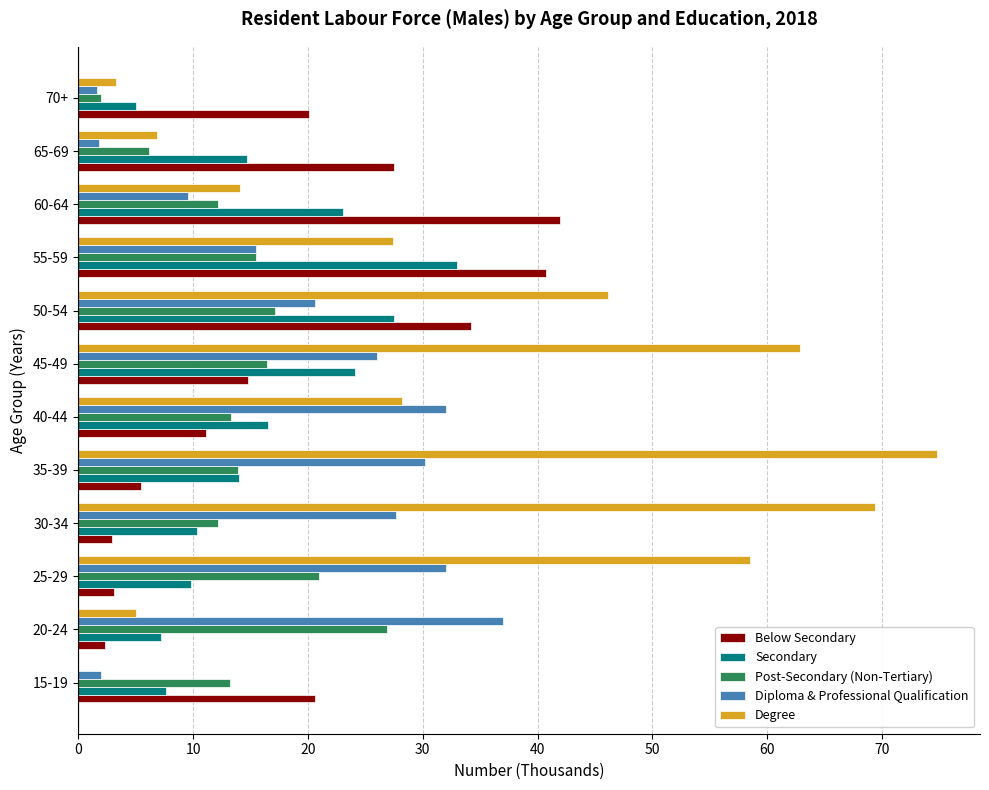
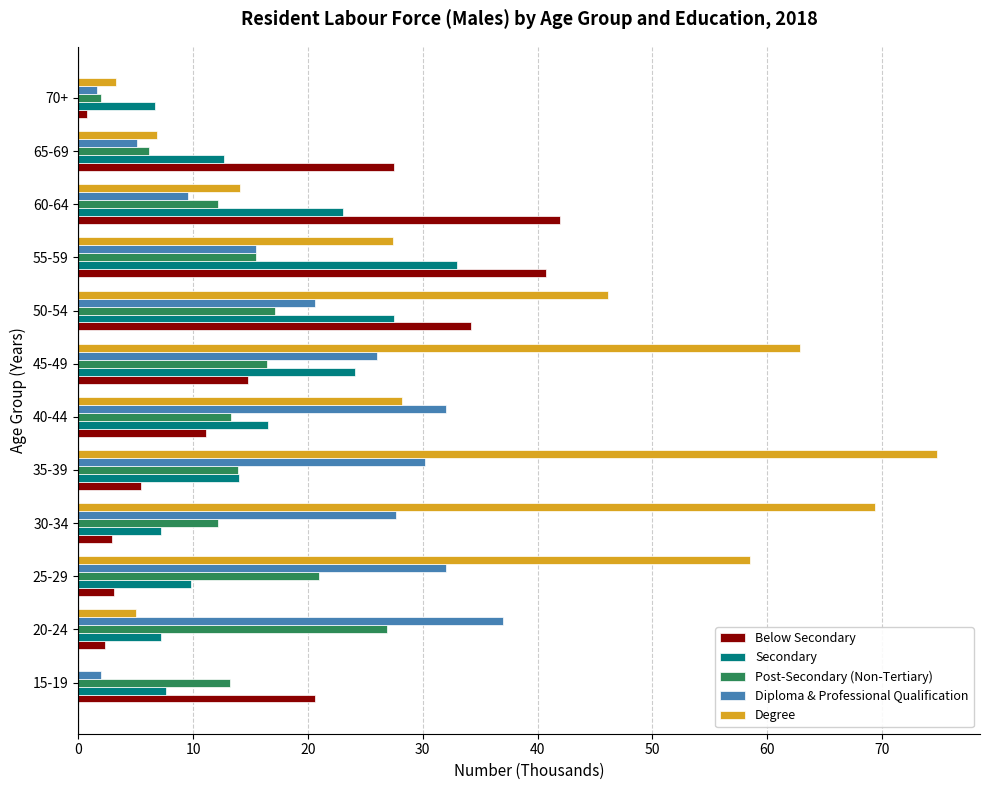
  {
    "Below Secondary": {
-     "70+": 20.1,
+     "70+": 0.8,
      "65-69": 27.5,
      "60-64": 42.0,
      "55-59": 40.7,
      "50-54": 34.2,
      "45-49": 14.8,
      "40-44": 11.1,
      "35-39": 5.5,
      "30-34": 2.9,
      "25-29": 3.1,
      "20-24": 2.3,
      "15-19": 20.6
    },
    "Secondary": {
-     "70+": 5.0,
-     "65-69": 14.7,
+     "70+": 6.7,
+     "65-69": 12.7,
      "60-64": 23.1,
      "55-59": 33.0,
      "50-54": 27.5,
      "45-49": 24.1,
      "40-44": 16.5,
      "35-39": 14.0,
-     "30-34": 10.3,
+     "30-34": 7.2,
      "25-29": 9.8,
      "20-24": 7.2,
      "15-19": 7.6
    },
    "Post-Secondary (Non-Tertiary)": {
      "70+": 2.0,
      "65-69": 6.2,
      "60-64": 12.2,
      "55-59": 15.5,
      "50-54": 17.1,
      "45-49": 16.4,
      "40-44": 13.3,
      "35-39": 13.9,
      "30-34": 12.2,
      "25-29": 21.0,
      "20-24": 26.9,
      "15-19": 13.2
    },
    "Diploma & Professional Qualification": {
      "70+": 1.6,
-     "65-69": 1.8,
+     "65-69": 5.1,
      "60-64": 9.6,
      "55-59": 15.5,
      "50-54": 20.6,
      "45-49": 26.0,
      "40-44": 32.0,
      "35-39": 30.2,
      "30-34": 27.7,
      "25-29": 32.0,
      "20-24": 37.0,
      "15-19": 2.0
    },
    "Degree": {
      "70+": 3.3,
      "65-69": 6.9,
      "60-64": 14.1,
      "55-59": 27.4,
      "50-54": 46.1,
      "45-49": 62.9,
      "40-44": 28.2,
      "35-39": 74.8,
      "30-34": 69.4,
      "25-29": 58.5,
      "20-24": 5.0,
      "15-19": 0.0
    }
  }
